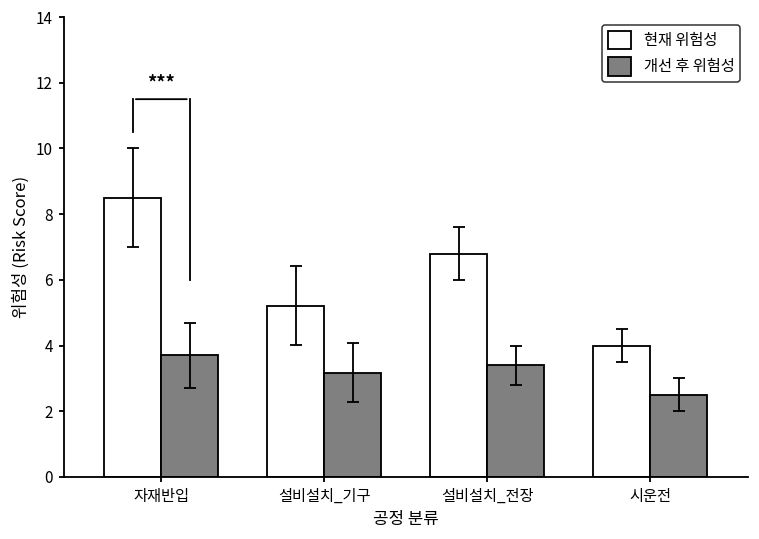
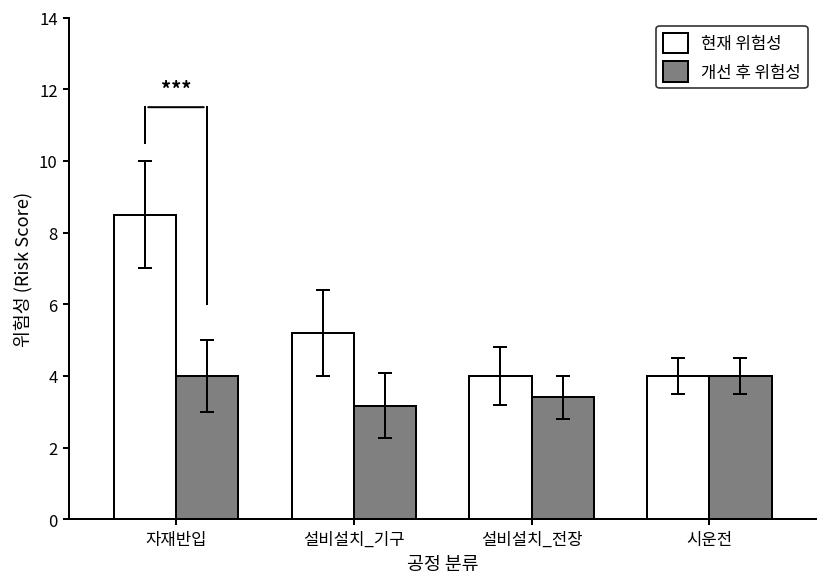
  {
    "현재 위험성": {
      "자재반입": 8.5,
      "설비설치_기구": 5.2,
-     "설비설치_전장": 6.8,
+     "설비설치_전장": 4.0,
      "시운전": 4.0
    },
    "개선 후 위험성": {
-     "자재반입": 3.7,
+     "자재반입": 4.0,
      "설비설치_기구": 3.2,
      "설비설치_전장": 3.4,
-     "시운전": 2.5
+     "시운전": 4.0
    }
  }
